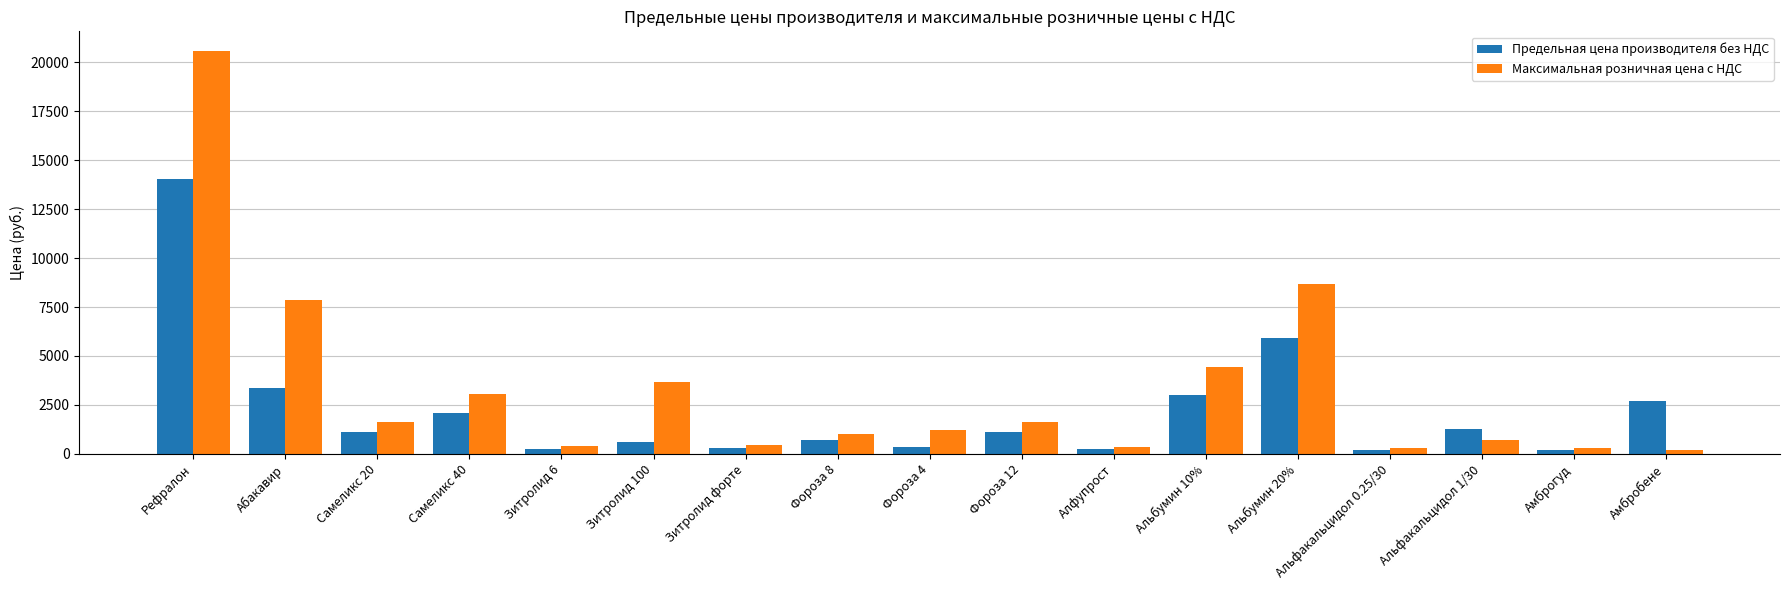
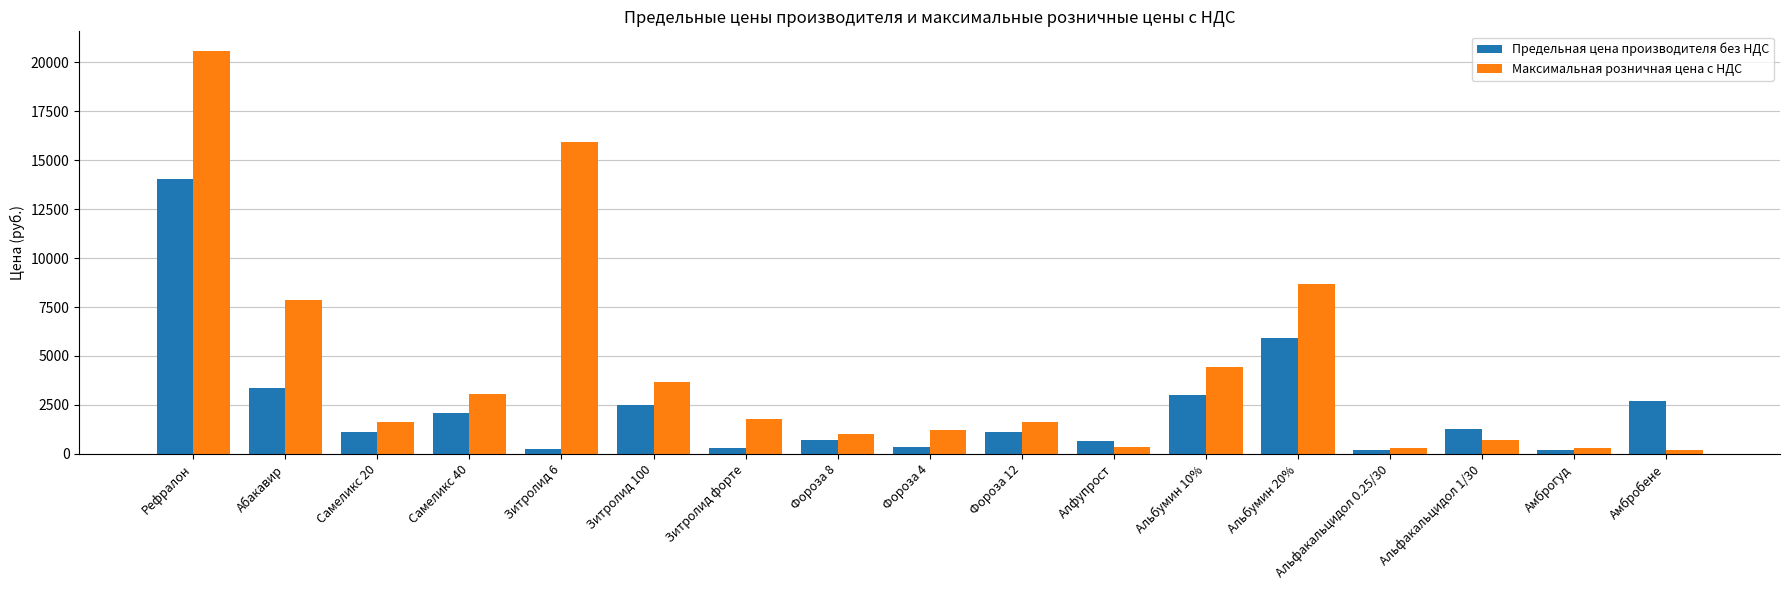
  {
    "Предельная цена производителя без НДС": {
      "Рефралон": 14000,
      "Абакавир": 3400,
      "Самеликс 20": 1100,
      "Самеликс 40": 2100,
      "Зитролид 6": 200,
-     "Зитролид 100": 600,
+     "Зитролид 100": 2500,
      "Зитролид форте": 300,
      "Фороза 8": 700,
      "Фороза 4": 400,
      "Фороза 12": 1100,
-     "Алфупрост": 200,
+     "Алфупрост": 700,
      "Альбумин 10%": 3000,
      "Альбумин 20%": 5900,
      "Альфакальцидол 0.25/30": 200,
      "Альфакальцидол 1/30": 1300,
      "Амброгуд": 200,
      "Амбробене": 2700
    },
    "Максимальная розничная цена с НДС": {
      "Рефралон": 20600,
      "Абакавир": 7900,
      "Самеликс 20": 1600,
      "Самеликс 40": 3100,
-     "Зитролид 6": 400,
+     "Зитролид 6": 15900,
      "Зитролид 100": 3700,
-     "Зитролид форте": 500,
+     "Зитролид форте": 1800,
      "Фороза 8": 1000,
      "Фороза 4": 1200,
      "Фороза 12": 1600,
      "Алфупрост": 300,
      "Альбумин 10%": 4400,
      "Альбумин 20%": 8700,
      "Альфакальцидол 0.25/30": 300,
      "Альфакальцидол 1/30": 700,
      "Амброгуд": 300,
      "Амбробене": 200
    }
  }
